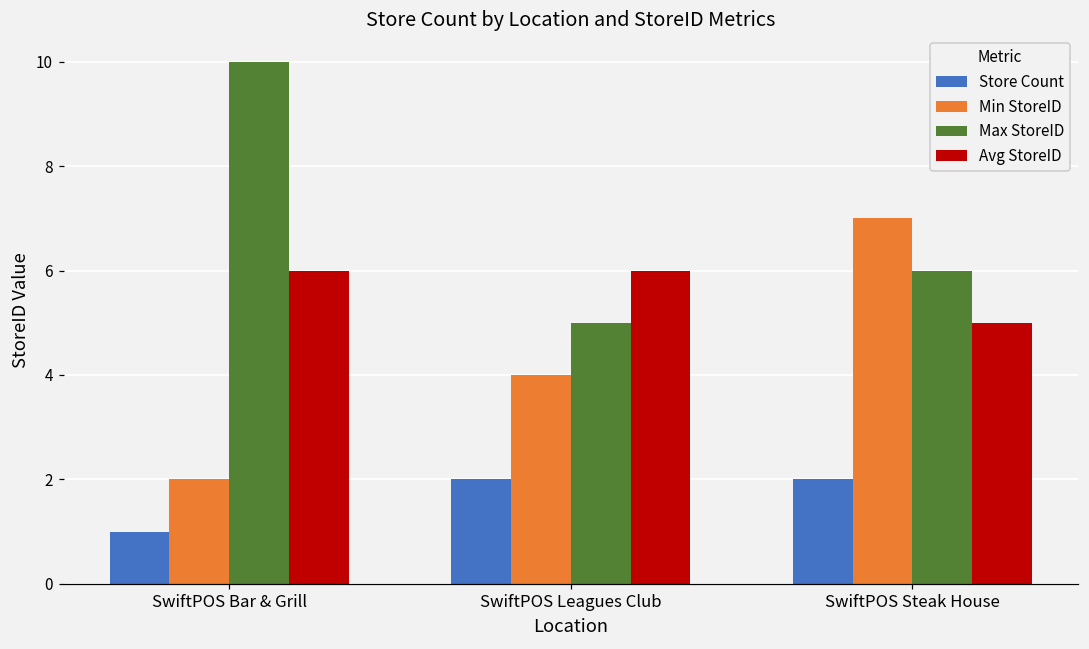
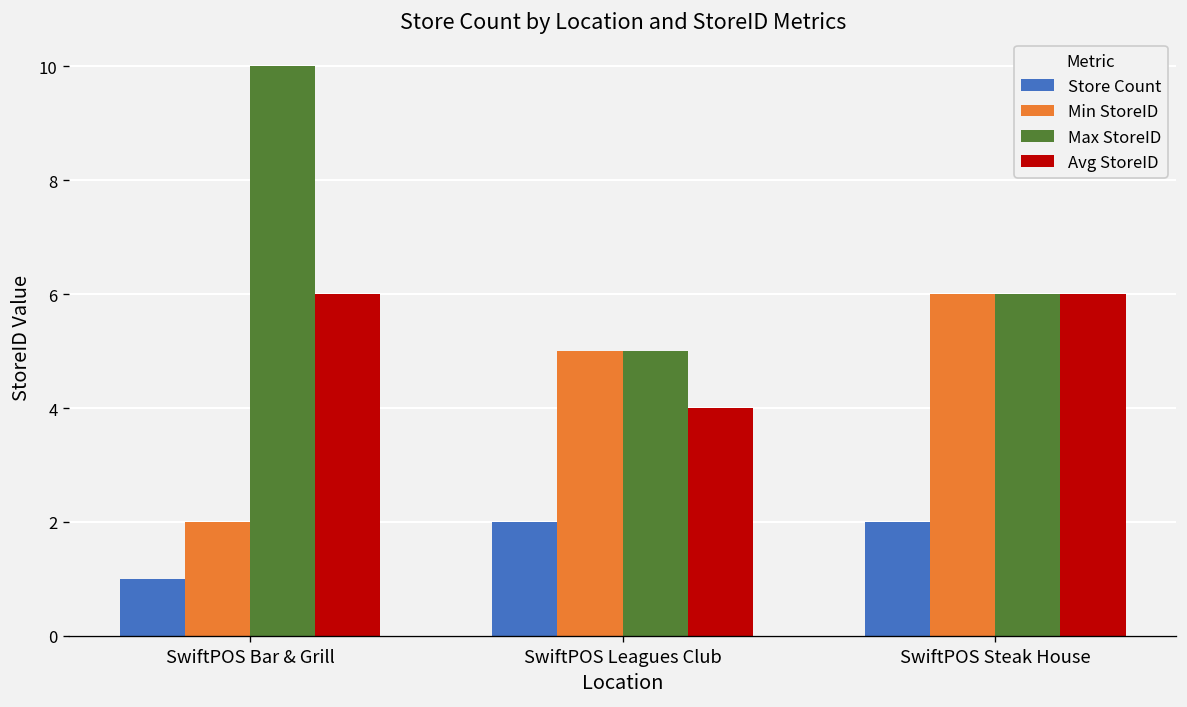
  {
    "Store Count": {
      "SwiftPOS Bar & Grill": 1,
      "SwiftPOS Leagues Club": 2,
      "SwiftPOS Steak House": 2
    },
    "Min StoreID": {
      "SwiftPOS Bar & Grill": 2,
-     "SwiftPOS Leagues Club": 4,
-     "SwiftPOS Steak House": 7
+     "SwiftPOS Leagues Club": 5,
+     "SwiftPOS Steak House": 6
    },
    "Max StoreID": {
      "SwiftPOS Bar & Grill": 10,
      "SwiftPOS Leagues Club": 5,
      "SwiftPOS Steak House": 6
    },
    "Avg StoreID": {
      "SwiftPOS Bar & Grill": 6,
-     "SwiftPOS Leagues Club": 6,
-     "SwiftPOS Steak House": 5
+     "SwiftPOS Leagues Club": 4,
+     "SwiftPOS Steak House": 6
    }
  }
